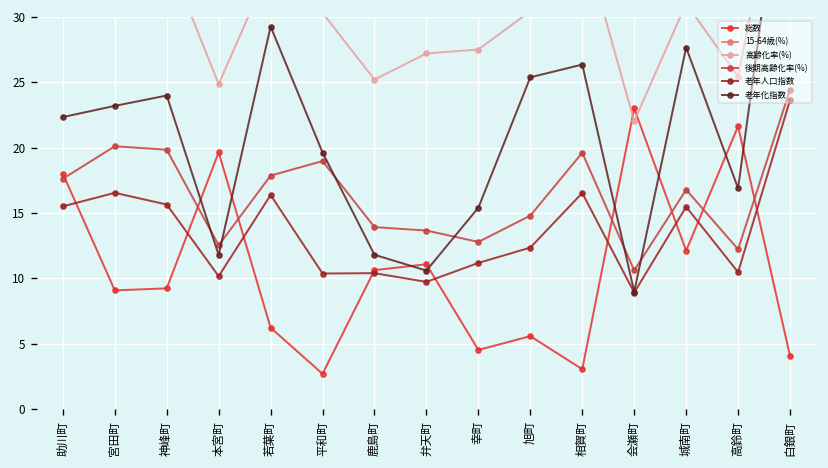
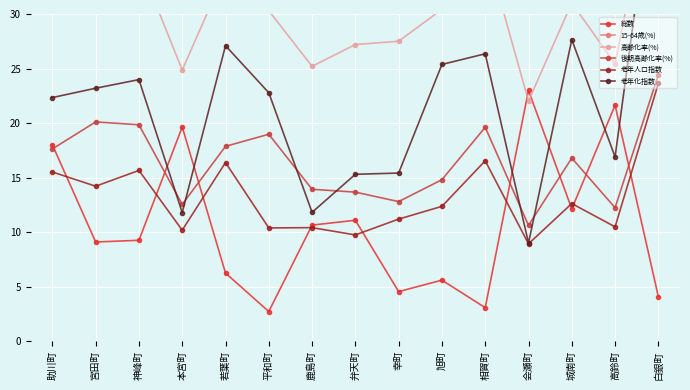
  {
    "老年人口指数": {
      "助川町": 15.5,
-     "宮田町": 16.5,
+     "宮田町": 14.2,
      "神峰町": 15.7,
      "本宮町": 10.2,
      "若葉町": 16.4,
      "平和町": 10.4,
      "弁天町": 9.7,
      "幸町": 11.2,
      "旭町": 12.4,
      "相賀町": 16.5,
-     "城南町": 15.5,
+     "城南町": 12.6,
      "高鈴町": 10.5
    },
    "老年化指数": {
      "助川町": 22.3,
      "宮田町": 23.2,
      "神峰町": 24.0,
      "本宮町": 11.8,
-     "若葉町": 29.3,
-     "平和町": 19.6,
+     "若葉町": 27.1,
+     "平和町": 22.8,
      "鹿島町": 11.8,
-     "弁天町": 10.6,
+     "弁天町": 15.3,
      "幸町": 15.4,
      "旭町": 25.4,
      "相賀町": 26.3,
      "城南町": 27.6,
      "高鈴町": 16.9
    }
  }
